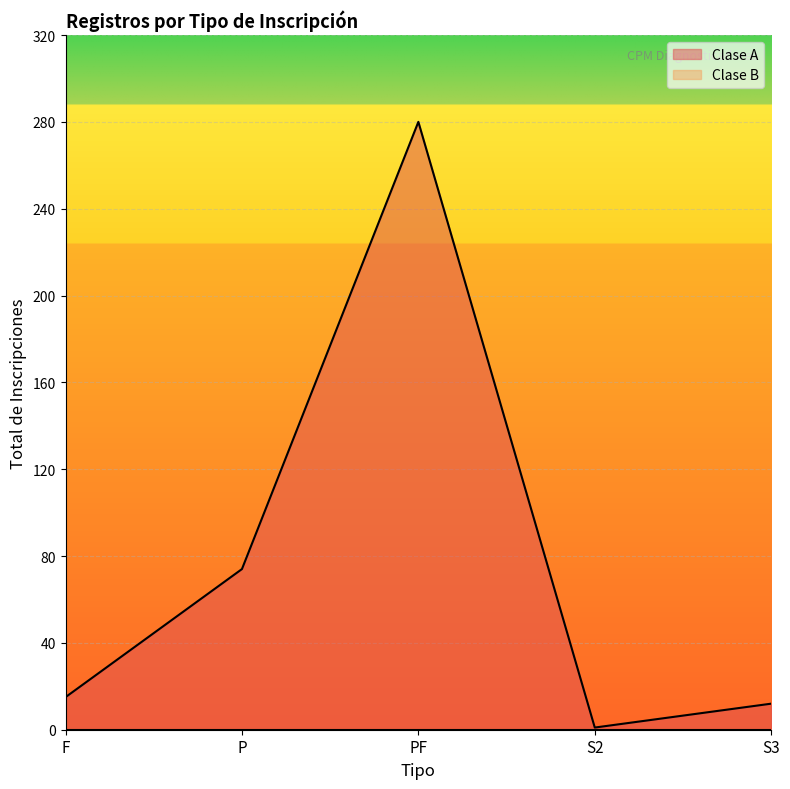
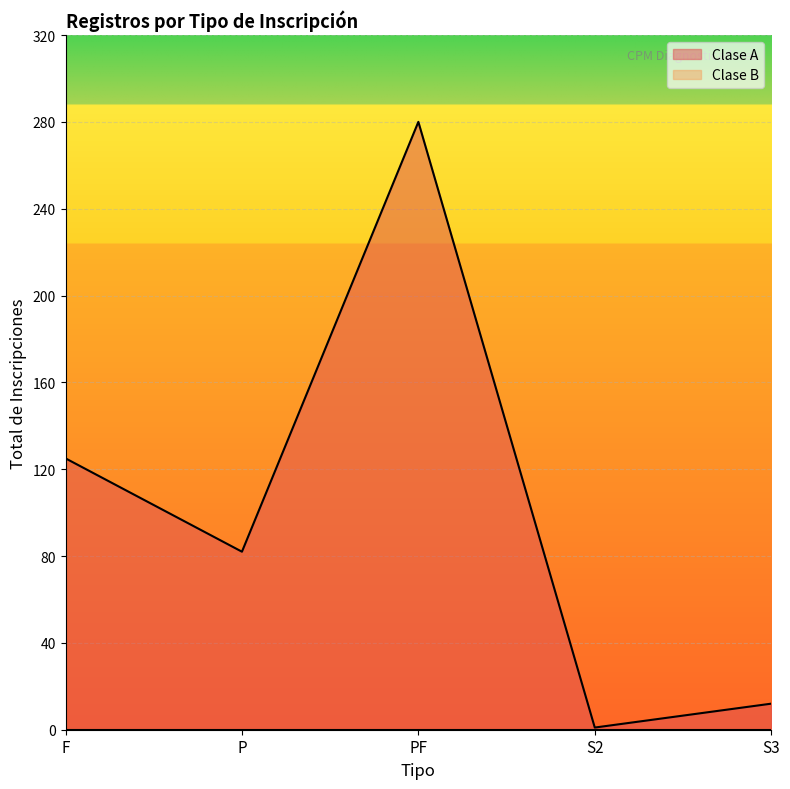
  {
    "Clase A": {
-     "F": 15,
-     "P": 74,
+     "F": 125,
+     "P": 82,
      "PF": 280,
      "S3": 12
    },
    "Clase B": {
      "F": 0,
      "P": 0,
      "PF": 0,
      "S3": 0
    }
  }
